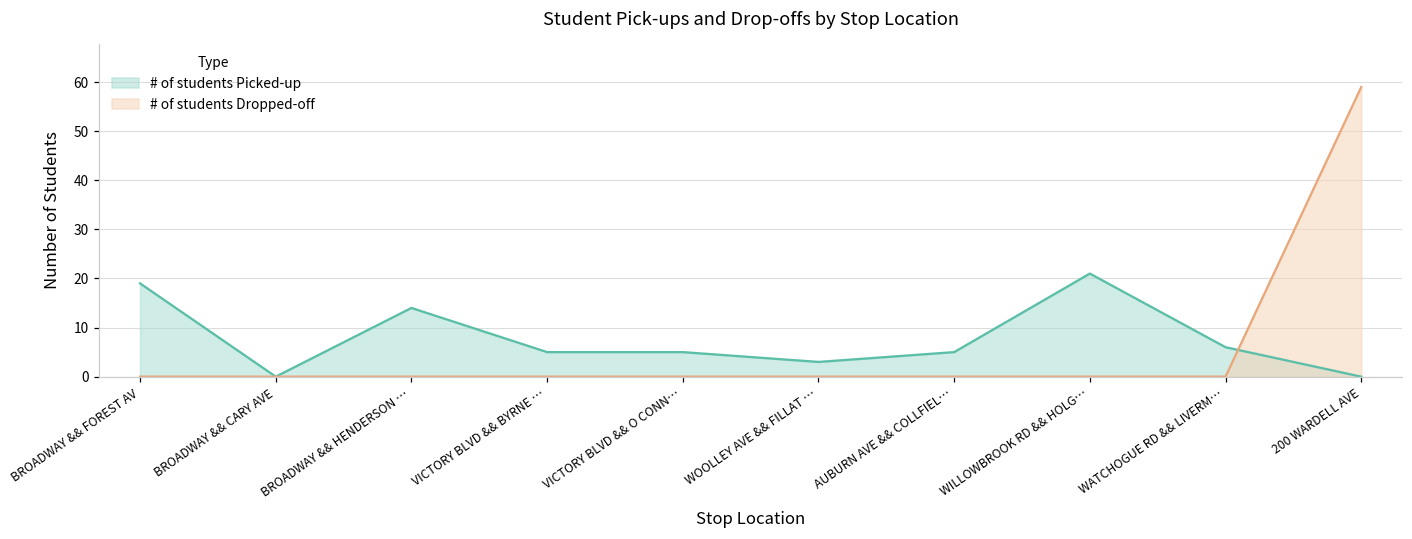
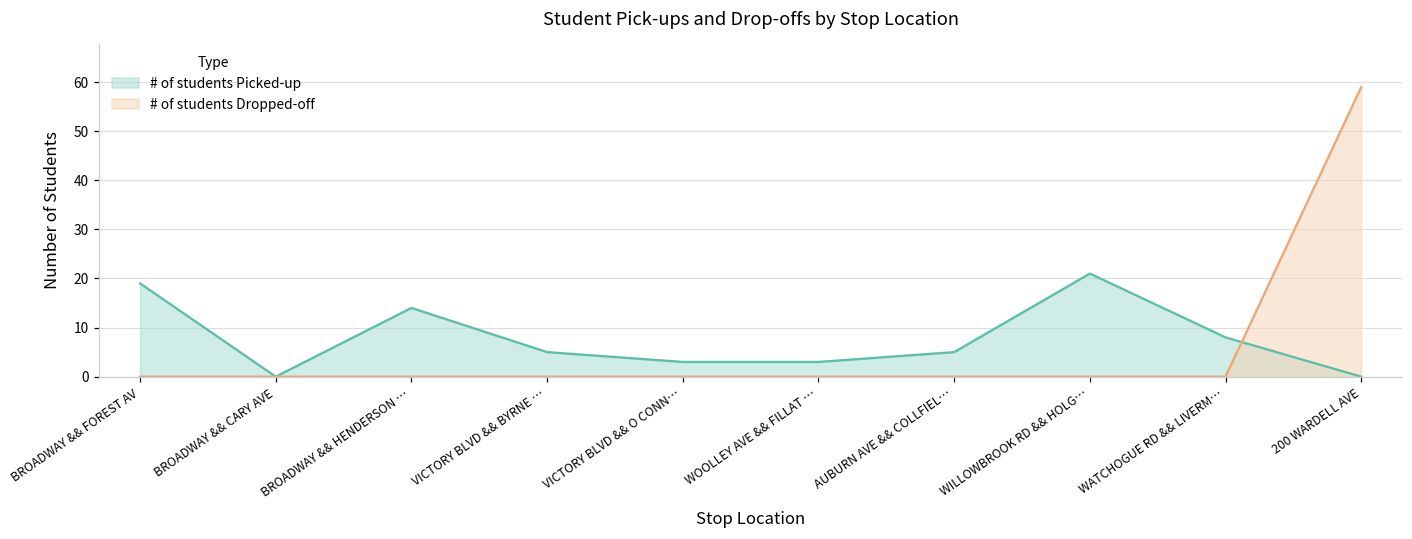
  {
    "# of students Picked-up": {
      "BROADWAY && FOREST AV": 19,
      "BROADWAY && HENDERSON …": 14,
      "VICTORY BLVD && BYRNE …": 5,
-     "VICTORY BLVD && O CONN…": 5,
+     "VICTORY BLVD && O CONN…": 3,
      "WOOLLEY AVE && FILLAT …": 3,
      "AUBURN AVE && COLLFIEL…": 5,
      "WILLOWBROOK RD && HOLG…": 21,
-     "WATCHOGUE RD && LIVERM…": 6,
+     "WATCHOGUE RD && LIVERM…": 8,
      "200 WARDELL AVE": 0
    },
    "# of students Dropped-off": {
      "BROADWAY && FOREST AV": 0,
      "BROADWAY && HENDERSON …": 0,
      "VICTORY BLVD && BYRNE …": 0,
      "VICTORY BLVD && O CONN…": 0,
      "WOOLLEY AVE && FILLAT …": 0,
      "AUBURN AVE && COLLFIEL…": 0,
      "WILLOWBROOK RD && HOLG…": 0,
      "WATCHOGUE RD && LIVERM…": 0,
      "200 WARDELL AVE": 59
    }
  }
